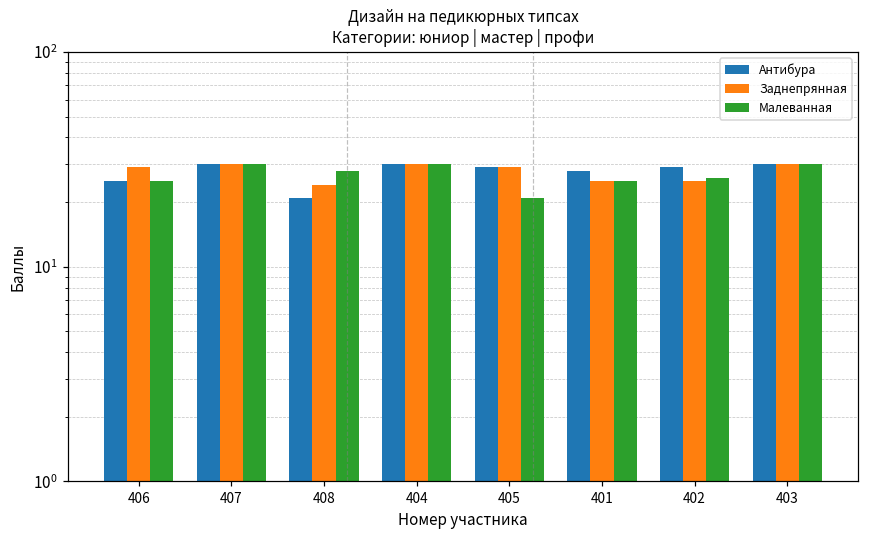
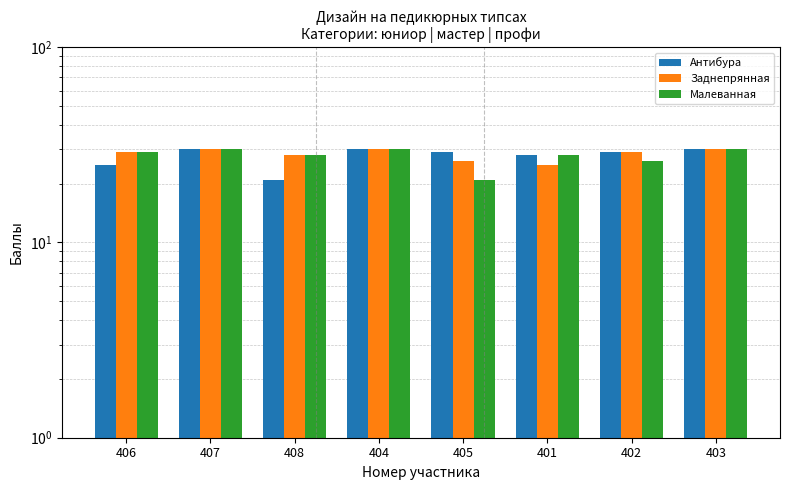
  {
    "Антибура": {
      "406": 25,
      "407": 30,
      "408": 21,
      "404": 30,
      "405": 29,
      "401": 28,
      "402": 29,
      "403": 30
    },
    "Заднепрянная": {
      "406": 29,
      "407": 30,
-     "408": 24,
+     "408": 28,
      "404": 30,
-     "405": 29,
+     "405": 26,
      "401": 25,
-     "402": 25,
+     "402": 29,
      "403": 30
    },
    "Малеванная": {
-     "406": 25,
+     "406": 29,
      "407": 30,
      "408": 28,
      "404": 30,
      "405": 21,
-     "401": 25,
+     "401": 28,
      "402": 26,
      "403": 30
    }
  }
